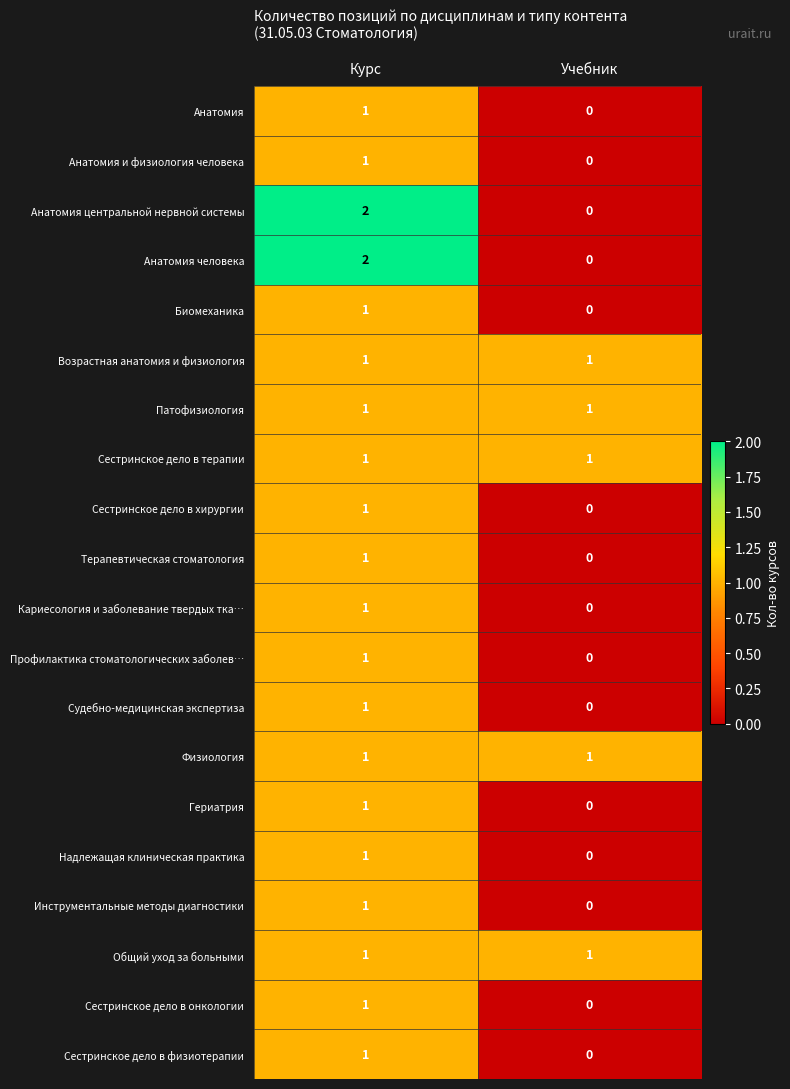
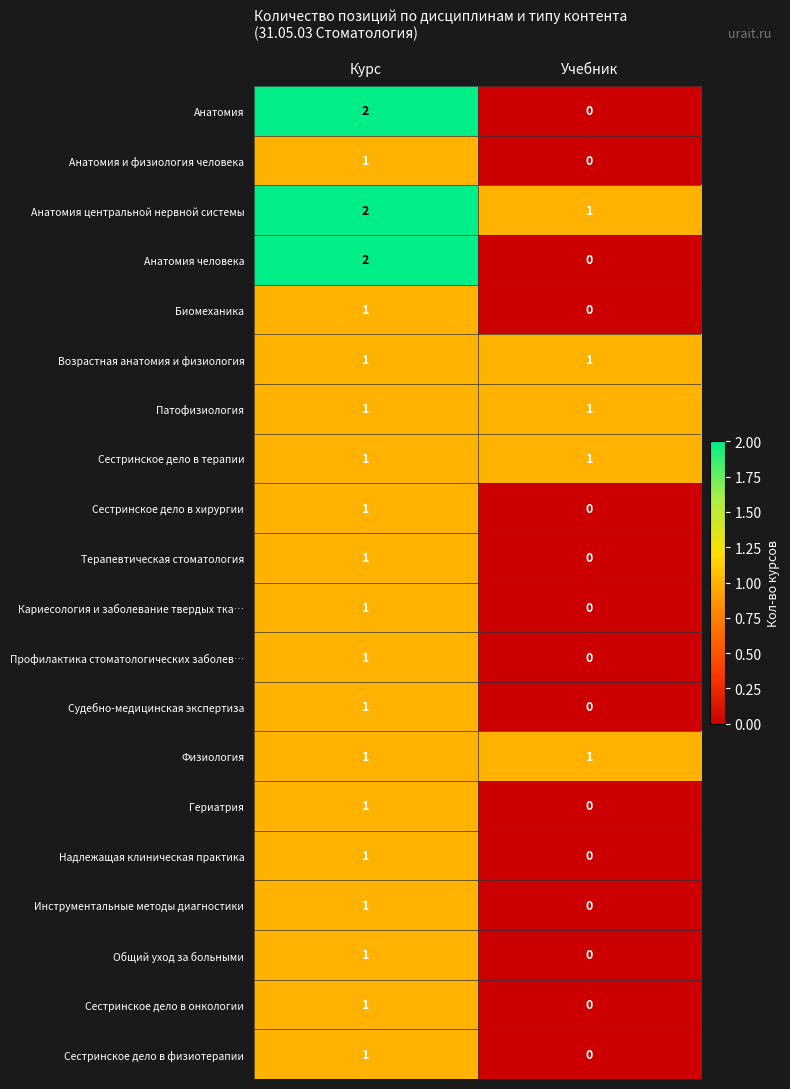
  {
    "Анатомия": {
-     "Курс": 1,
+     "Курс": 2,
      "Учебник": 0
    },
    "Анатомия и физиология человека": {
      "Курс": 1,
      "Учебник": 0
    },
    "Анатомия центральной нервной системы": {
      "Курс": 2,
-     "Учебник": 0
+     "Учебник": 1
    },
    "Анатомия человека": {
      "Курс": 2,
      "Учебник": 0
    },
    "Биомеханика": {
      "Курс": 1,
      "Учебник": 0
    },
    "Возрастная анатомия и физиология": {
      "Курс": 1,
      "Учебник": 1
    },
    "Патофизиология": {
      "Курс": 1,
      "Учебник": 1
    },
    "Сестринское дело в терапии": {
      "Курс": 1,
      "Учебник": 1
    },
    "Сестринское дело в хирургии": {
      "Курс": 1,
      "Учебник": 0
    },
    "Терапевтическая стоматология": {
      "Курс": 1,
      "Учебник": 0
    },
    "Кариесология и заболевание твердых тка…": {
      "Курс": 1,
      "Учебник": 0
    },
    "Профилактика стоматологических заболев…": {
      "Курс": 1,
      "Учебник": 0
    },
    "Судебно-медицинская экспертиза": {
      "Курс": 1,
      "Учебник": 0
    },
    "Физиология": {
      "Курс": 1,
      "Учебник": 1
    },
    "Гериатрия": {
      "Курс": 1,
      "Учебник": 0
    },
    "Надлежащая клиническая практика": {
      "Курс": 1,
      "Учебник": 0
    },
    "Инструментальные методы диагностики": {
      "Курс": 1,
      "Учебник": 0
    },
    "Общий уход за больными": {
      "Курс": 1,
-     "Учебник": 1
+     "Учебник": 0
    },
    "Сестринское дело в онкологии": {
      "Курс": 1,
      "Учебник": 0
    },
    "Сестринское дело в физиотерапии": {
      "Курс": 1,
      "Учебник": 0
    }
  }
